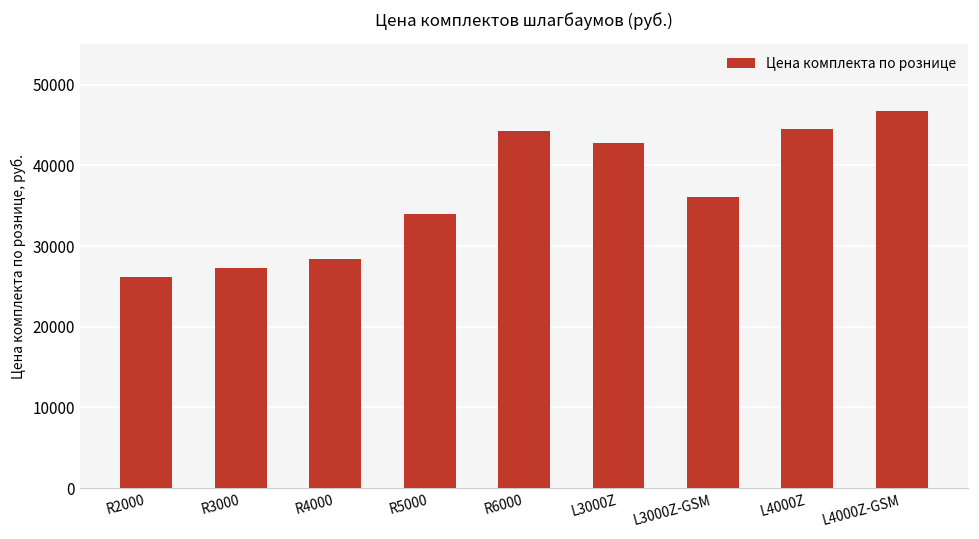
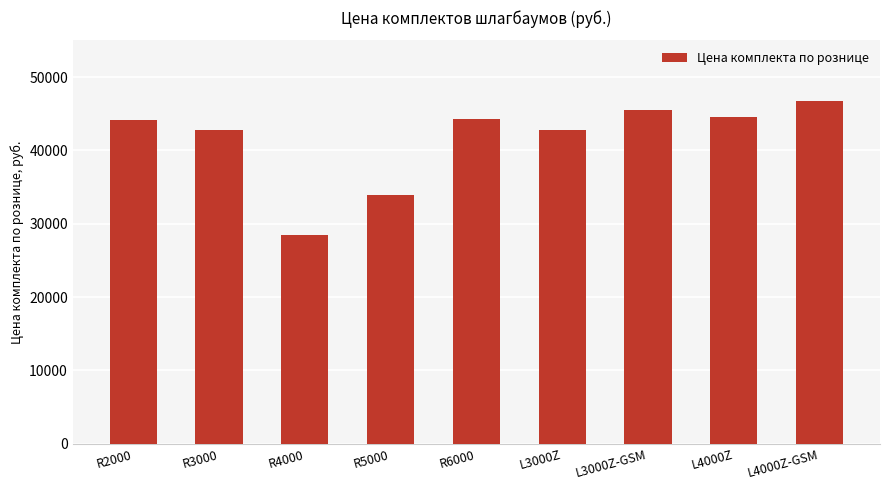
  {
-   "R2000": 26000,
-   "R3000": 27000,
+   "R2000": 44000,
+   "R3000": 43000,
    "R4000": 28000,
    "R5000": 34000,
    "R6000": 44000,
    "L3000Z": 43000,
-   "L3000Z-GSM": 36000,
+   "L3000Z-GSM": 46000,
    "L4000Z": 45000,
    "L4000Z-GSM": 47000
  }
